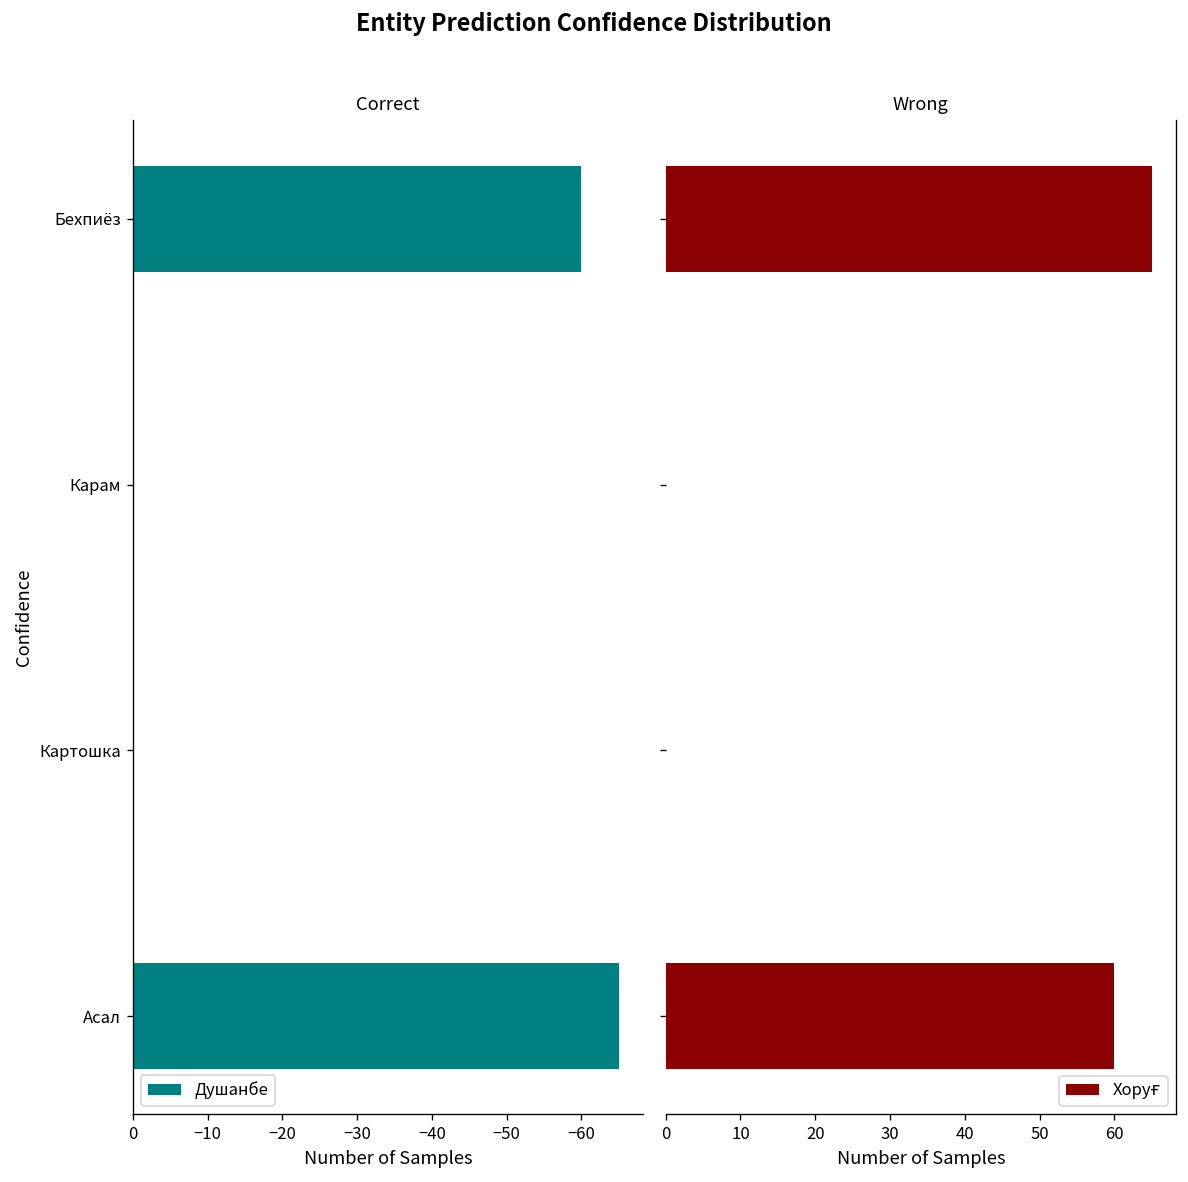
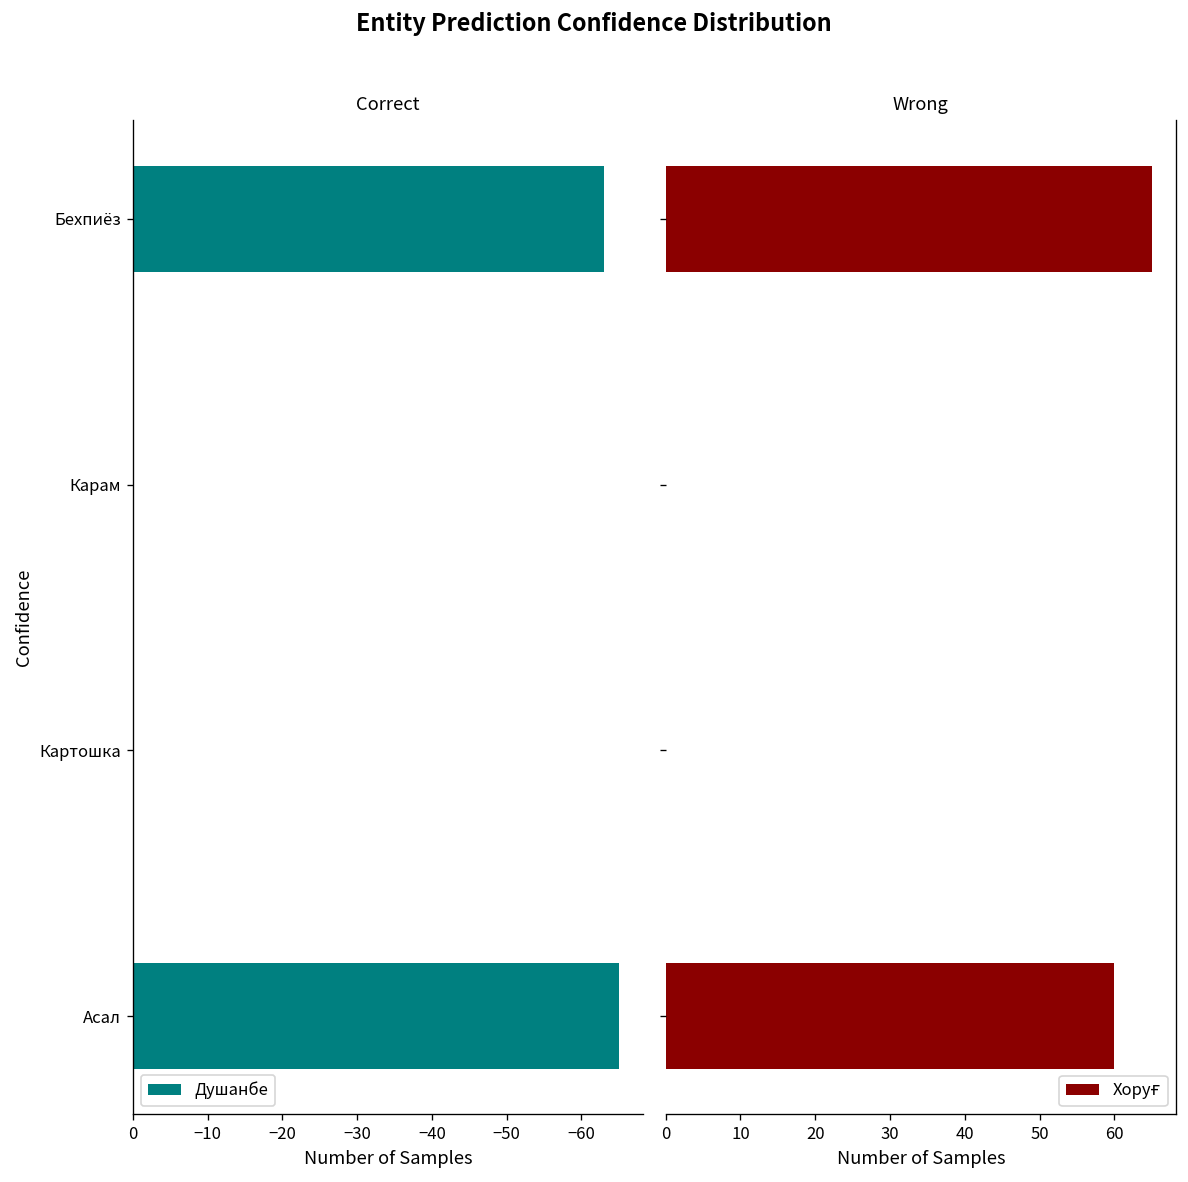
  {
    "Correct": {
-     "Бехпиёз": -60,
+     "Бехпиёз": -63,
      "Карам": 0,
      "Картошка": 0,
      "Асал": -65
    }
  }
